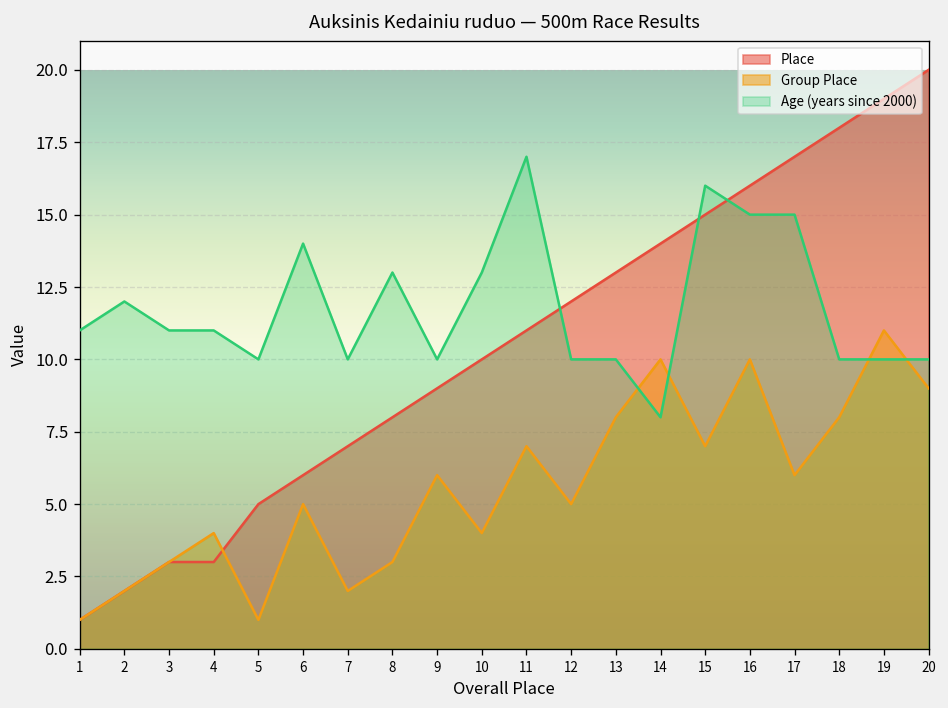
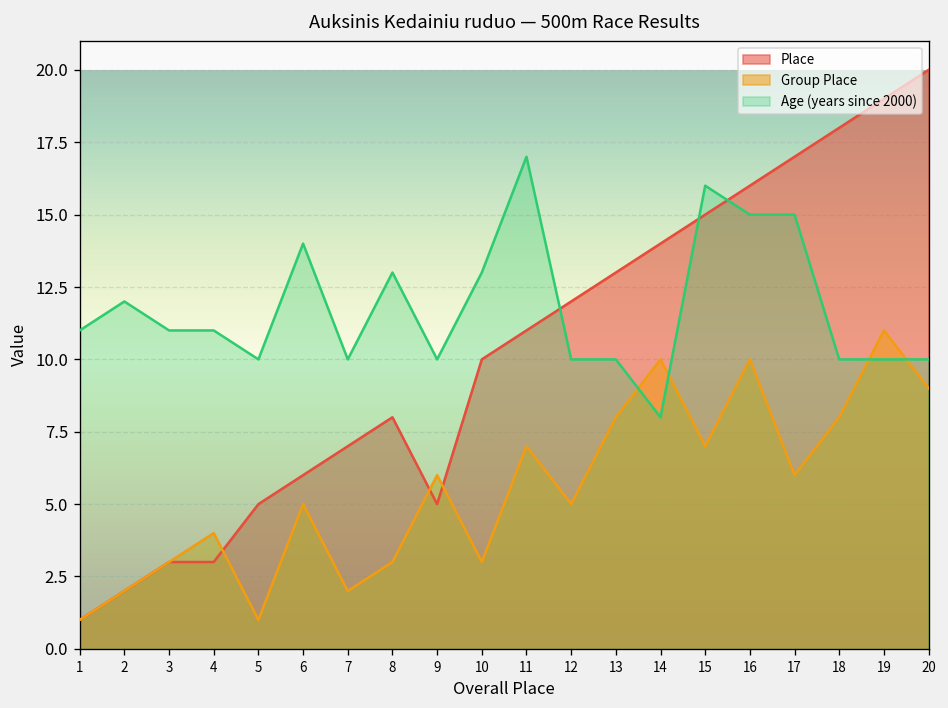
  {
    "Place": {
      "4": 3,
      "5": 5,
      "6": 6,
      "7": 7,
      "8": 8,
-     "9": 9,
+     "9": 5,
      "10": 10,
      "11": 11,
      "12": 12,
      "13": 13,
      "14": 14,
      "15": 15,
      "16": 16,
      "17": 17,
      "18": 18,
      "20": 20
    },
    "Group Place": {
      "4": 4,
      "5": 1,
      "6": 5,
      "7": 2,
      "8": 3,
      "9": 6,
-     "10": 4,
+     "10": 3,
      "11": 7,
      "12": 5,
      "13": 8,
      "14": 10,
      "15": 7,
      "16": 10,
      "17": 6,
      "18": 8,
      "19": 11,
      "20": 9
    },
    "Age (years since 2000)": {
      "1": 11,
      "2": 12,
      "3": 11,
      "4": 11,
      "5": 10,
      "6": 14,
      "7": 10,
      "8": 13,
      "9": 10,
      "10": 13,
      "11": 17,
      "12": 10,
      "13": 10,
      "14": 8,
      "15": 16,
      "16": 15,
      "17": 15,
      "18": 10,
      "19": 10,
      "20": 10
    }
  }
